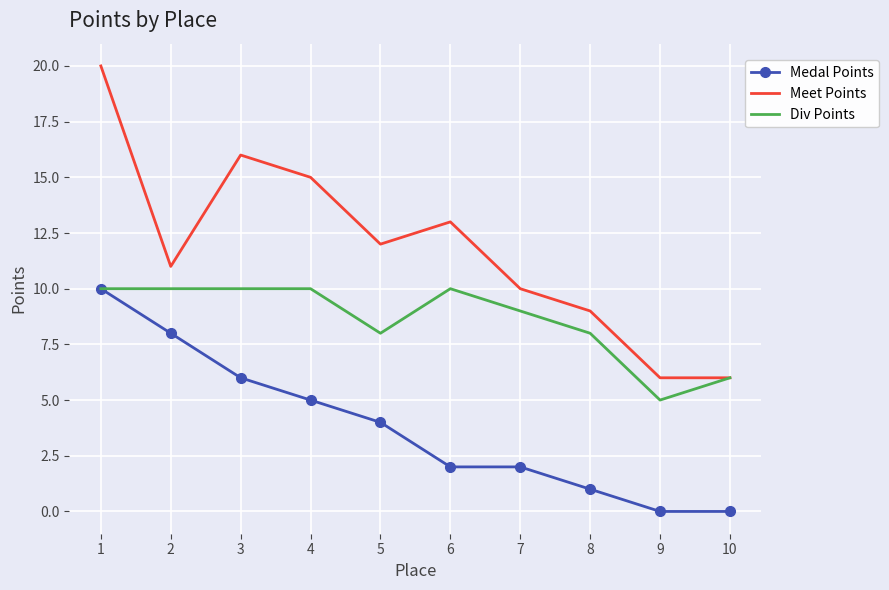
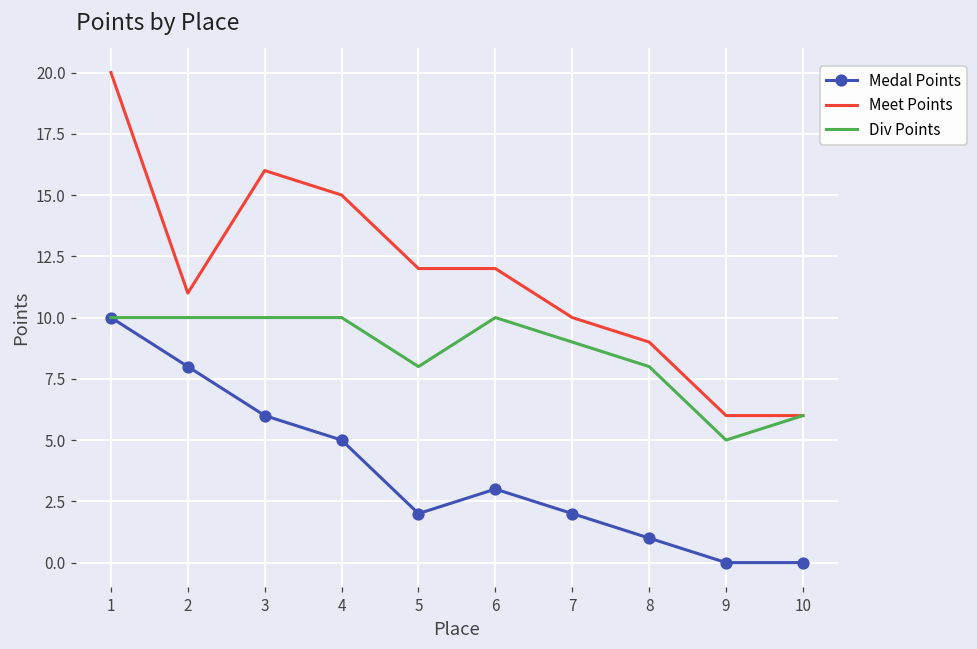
  {
    "Medal Points": {
      "2": 8,
      "3": 6,
      "4": 5,
-     "5": 4,
-     "6": 2,
+     "5": 2,
+     "6": 3,
      "7": 2,
      "8": 1,
      "9": 0,
      "10": 0
    },
    "Meet Points": {
      "1": 20,
      "2": 11,
      "3": 16,
      "4": 15,
      "5": 12,
-     "6": 13,
+     "6": 12,
      "7": 10,
      "8": 9,
      "9": 6
    },
    "Div Points": {
      "2": 10,
      "3": 10,
      "4": 10,
      "5": 8,
      "6": 10,
      "7": 9,
      "8": 8,
      "9": 5
    }
  }
